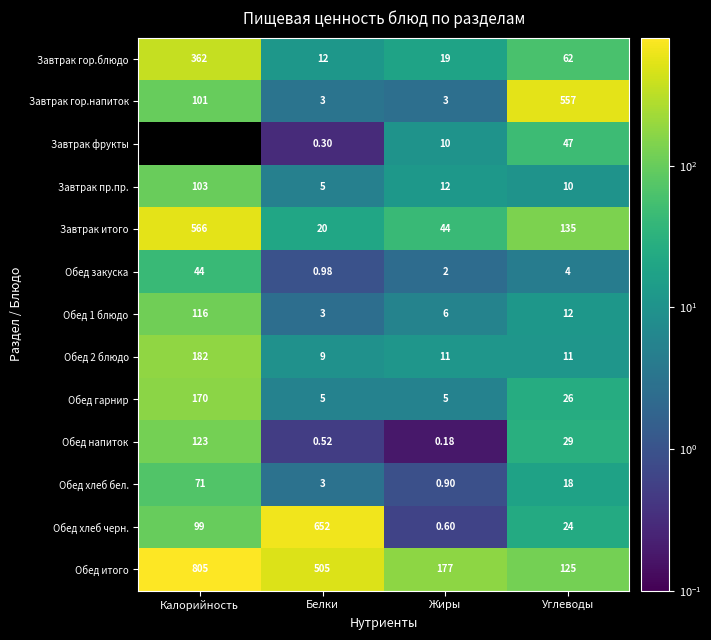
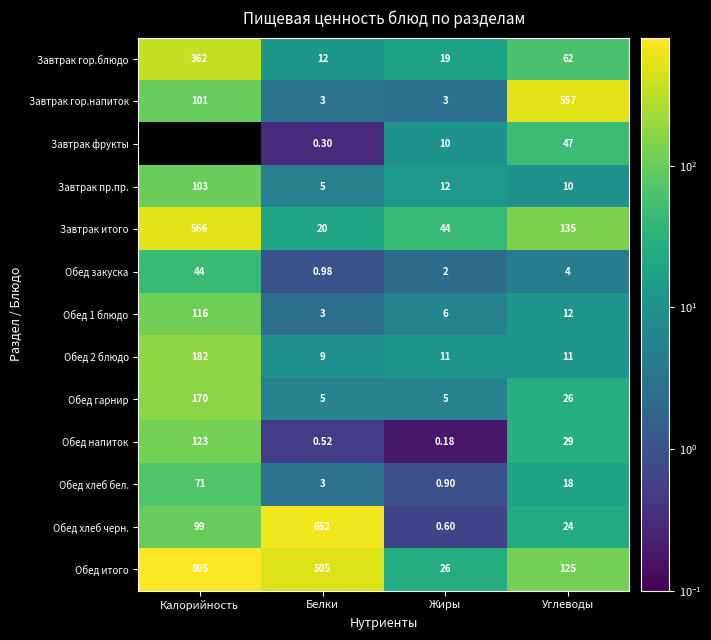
  {
    "Завтрак гор.блюдо": {
      "Калорийность": 362,
      "Белки": 12,
      "Жиры": 19,
      "Углеводы": 62
    },
    "Завтрак гор.напиток": {
      "Калорийность": 101,
      "Белки": 3,
      "Жиры": 3,
      "Углеводы": 557
    },
    "Завтрак фрукты": {
      "Белки": 0.30,
      "Жиры": 10,
      "Углеводы": 47
    },
    "Завтрак пр.пр.": {
      "Калорийность": 103,
      "Белки": 5,
      "Жиры": 12,
      "Углеводы": 10
    },
    "Завтрак итого": {
      "Калорийность": 566,
      "Белки": 20,
      "Жиры": 44,
      "Углеводы": 135
    },
    "Обед закуска": {
      "Калорийность": 44,
      "Белки": 0.98,
      "Жиры": 2,
      "Углеводы": 4
    },
    "Обед 1 блюдо": {
      "Калорийность": 116,
      "Белки": 3,
      "Жиры": 6,
      "Углеводы": 12
    },
    "Обед 2 блюдо": {
      "Калорийность": 182,
      "Белки": 9,
      "Жиры": 11,
      "Углеводы": 11
    },
    "Обед гарнир": {
      "Калорийность": 170,
      "Белки": 5,
      "Жиры": 5,
      "Углеводы": 26
    },
    "Обед напиток": {
      "Калорийность": 123,
      "Белки": 0.52,
      "Жиры": 0.18,
      "Углеводы": 29
    },
    "Обед хлеб бел.": {
      "Калорийность": 71,
      "Белки": 3,
      "Жиры": 0.90,
      "Углеводы": 18
    },
    "Обед хлеб черн.": {
      "Калорийность": 99,
      "Белки": 652,
      "Жиры": 0.60,
      "Углеводы": 24
    },
    "Обед итого": {
      "Калорийность": 805,
      "Белки": 505,
-     "Жиры": 177,
+     "Жиры": 26,
      "Углеводы": 125
    }
  }
